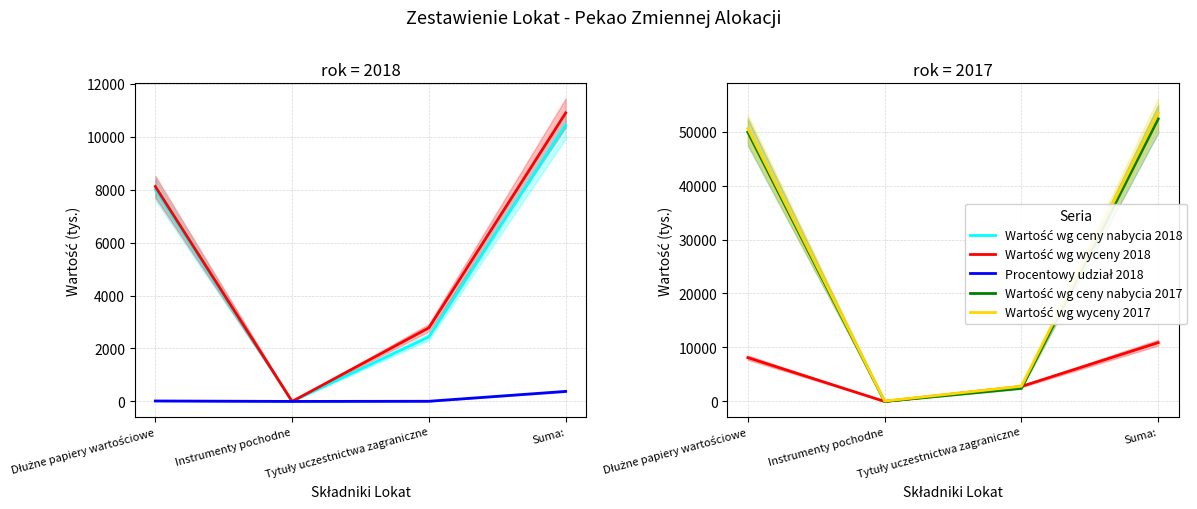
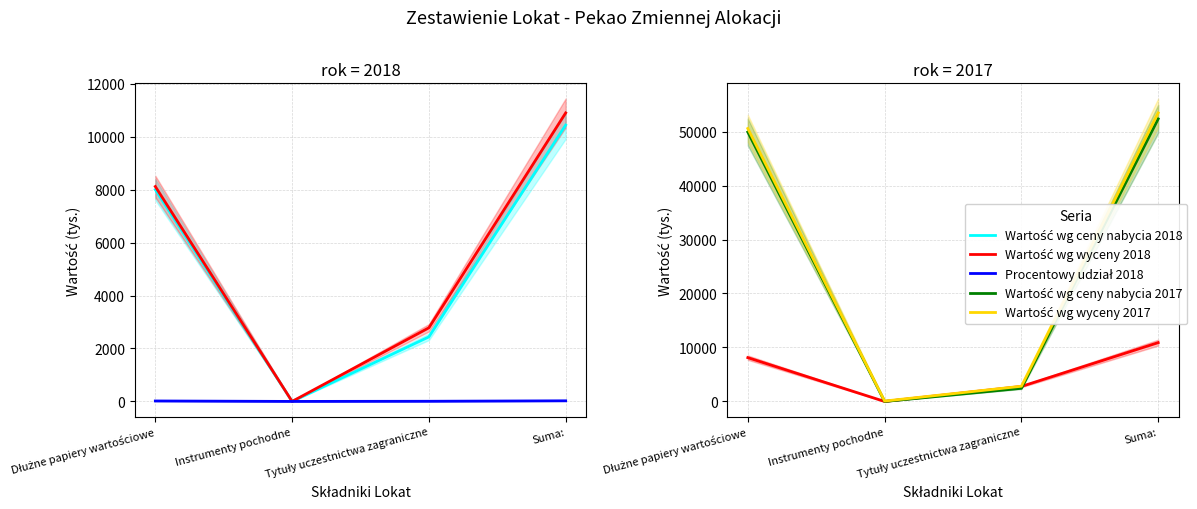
  {
    "rok = 2018": {
      "Procentowy udział 2018": {
        "Dłużne papiery wartościowe": 0,
        "Tytuły uczestnictwa zagraniczne": 0,
-       "Suma:": 400
+       "Suma:": 0
      }
    }
  }
